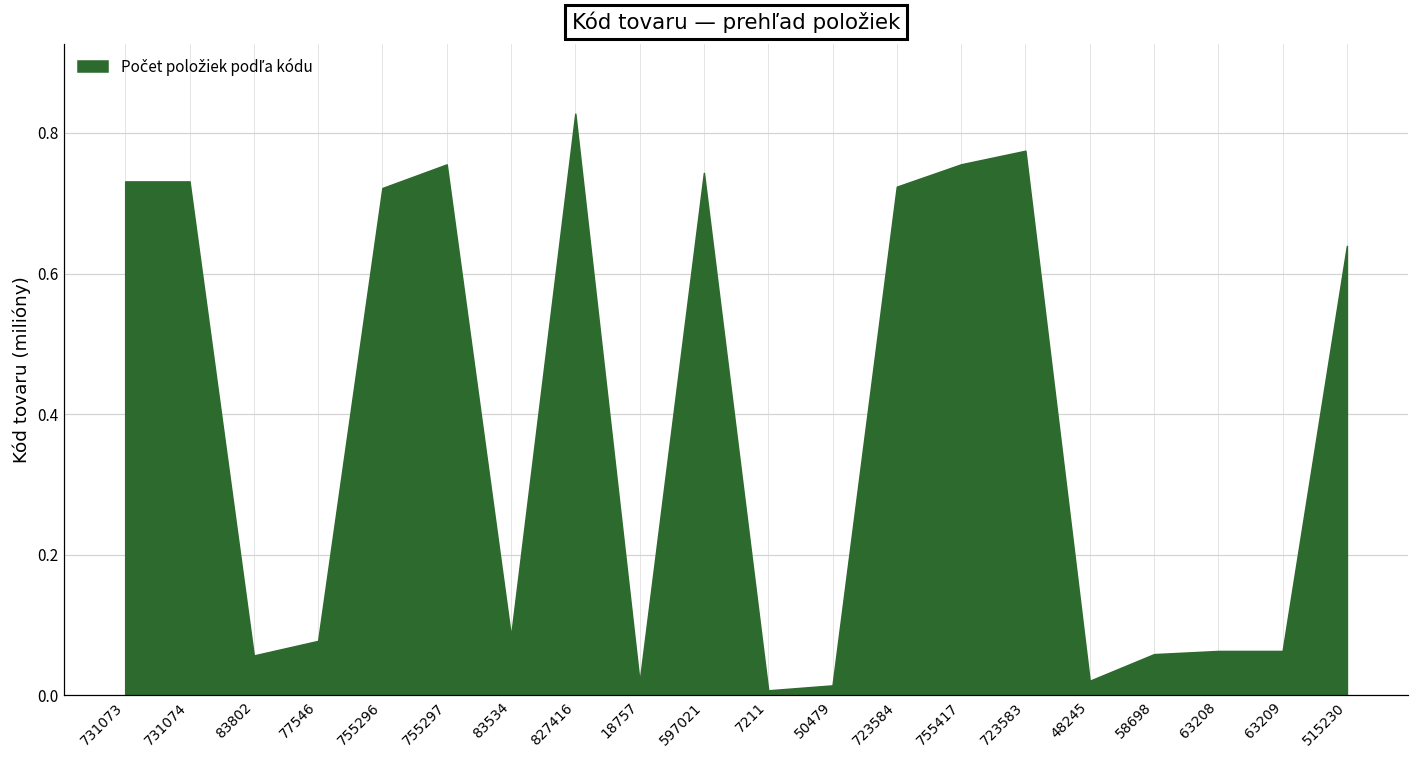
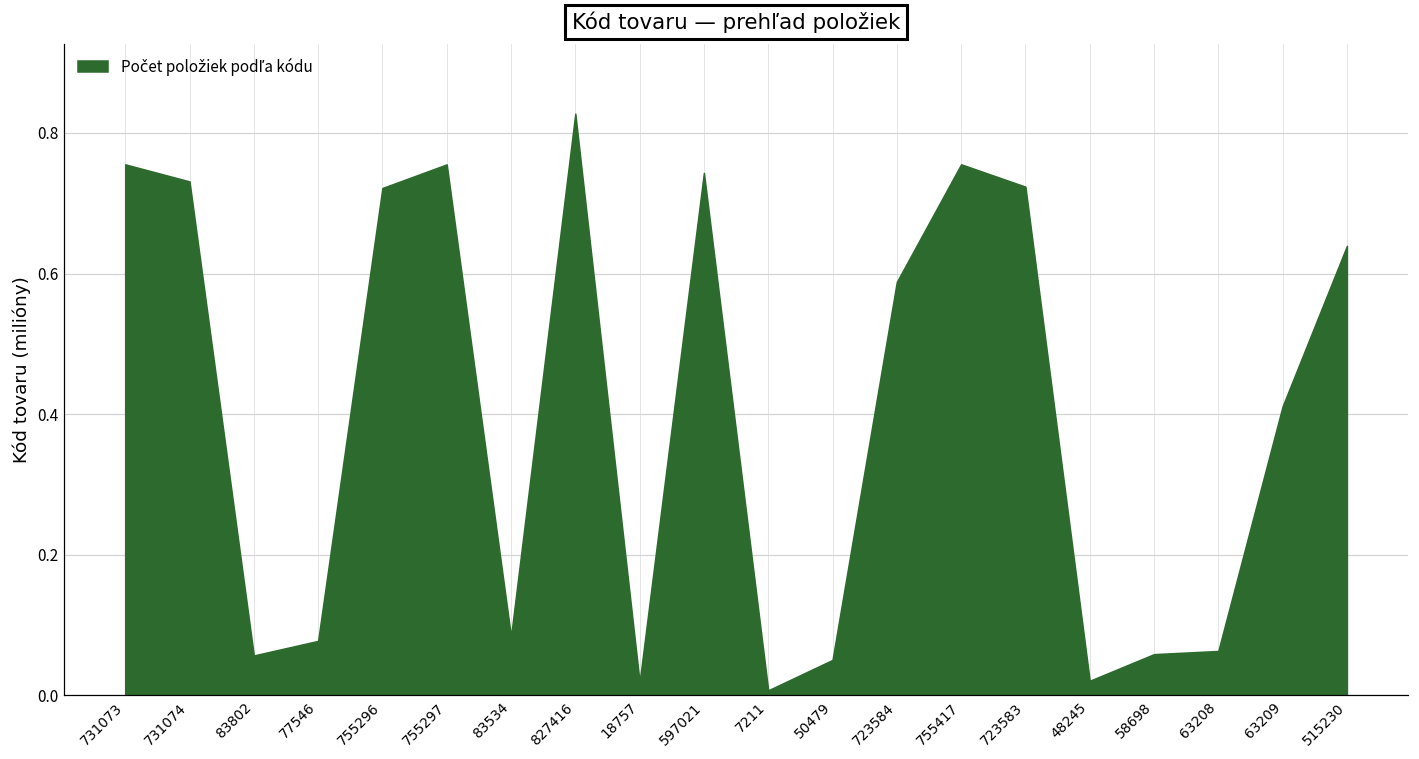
  {
-   "731073": 0.73,
+   "731073": 0.76,
    "731074": 0.73,
    "83802": 0.06,
    "77546": 0.08,
    "755296": 0.72,
    "755297": 0.76,
    "83534": 0.08,
    "827416": 0.83,
    "18757": 0.02,
    "597021": 0.74,
    "7211": 0.01,
-   "50479": 0.01,
-   "723584": 0.72,
+   "50479": 0.05,
+   "723584": 0.59,
    "755417": 0.76,
-   "723583": 0.77,
+   "723583": 0.72,
    "48245": 0.02,
    "58698": 0.06,
    "63208": 0.06,
-   "63209": 0.06,
+   "63209": 0.41,
    "515230": 0.64
  }
